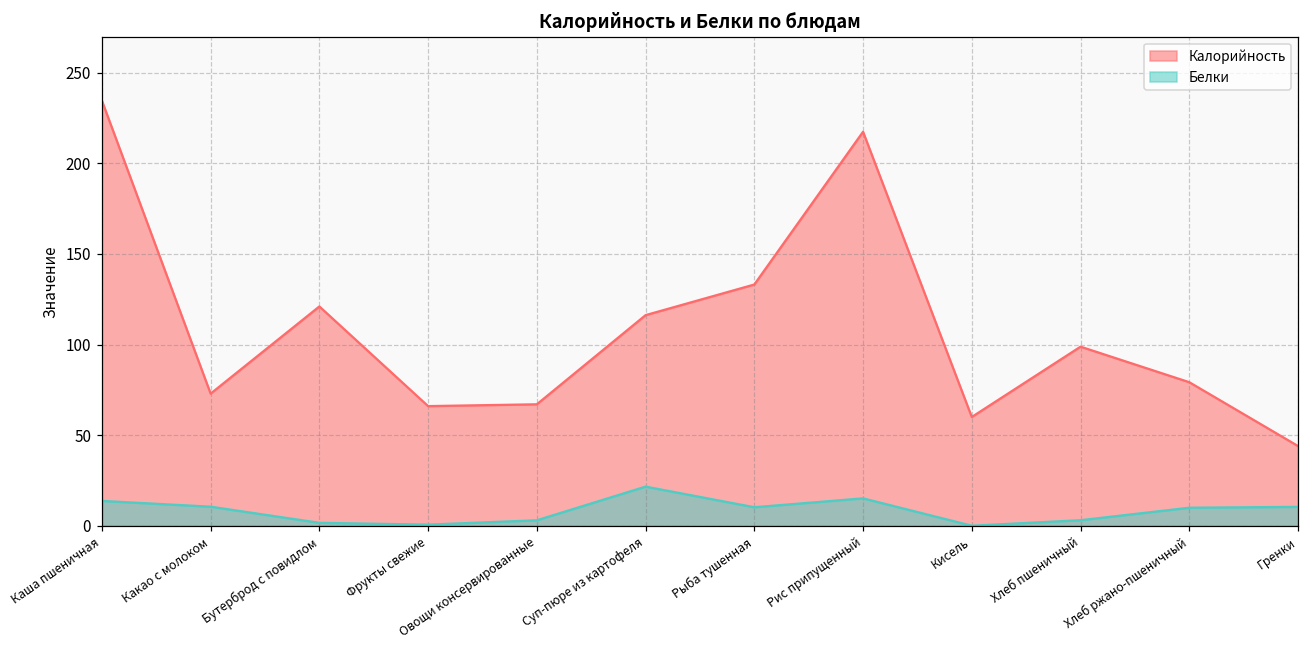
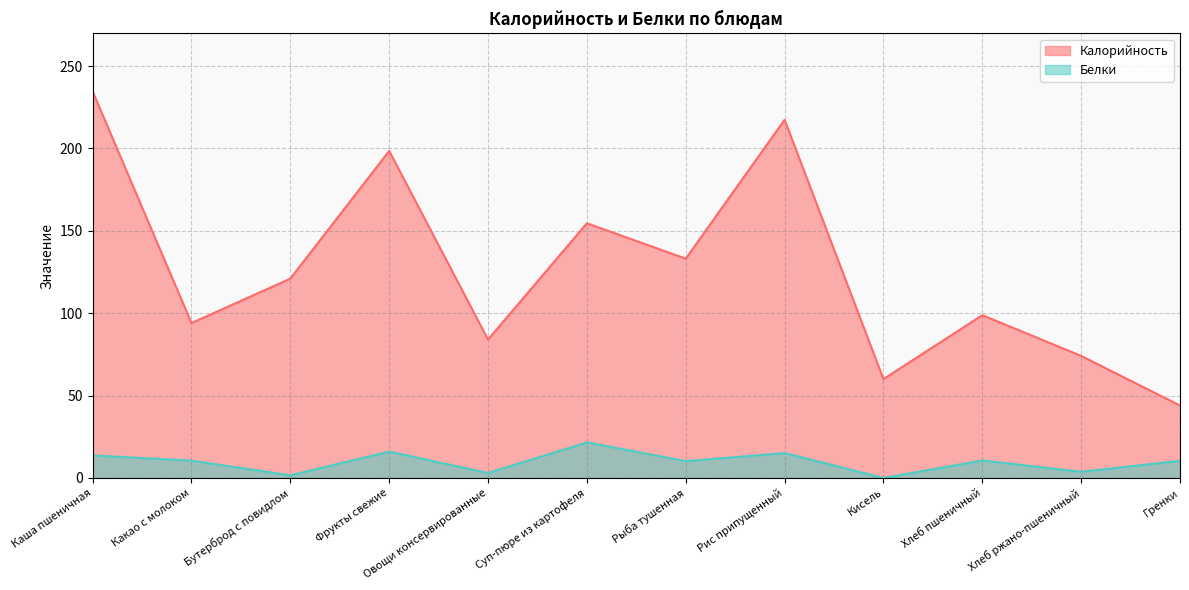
  {
    "Калорийность": {
      "Каша пшеничная": 235,
-     "Какао с молоком": 73,
+     "Какао с молоком": 94,
      "Бутерброд с повидлом": 121,
-     "Фрукты свежие": 66,
-     "Овощи консервированные": 67,
-     "Суп-пюре из картофеля": 116,
+     "Фрукты свежие": 199,
+     "Овощи консервированные": 84,
+     "Суп-пюре из картофеля": 155,
      "Рыба тушенная": 133,
      "Рис припущенный": 217,
      "Кисель": 60,
      "Хлеб пшеничный": 99,
-     "Хлеб ржано-пшеничный": 79,
+     "Хлеб ржано-пшеничный": 74,
      "Гренки": 44
    },
    "Белки": {
      "Каша пшеничная": 14,
      "Какао с молоком": 11,
      "Бутерброд с повидлом": 2,
-     "Фрукты свежие": 1,
+     "Фрукты свежие": 16,
      "Овощи консервированные": 3,
      "Суп-пюре из картофеля": 22,
      "Рыба тушенная": 10,
      "Рис припущенный": 15,
      "Кисель": 0,
-     "Хлеб пшеничный": 3,
-     "Хлеб ржано-пшеничный": 10,
+     "Хлеб пшеничный": 11,
+     "Хлеб ржано-пшеничный": 4,
      "Гренки": 10
    }
  }
